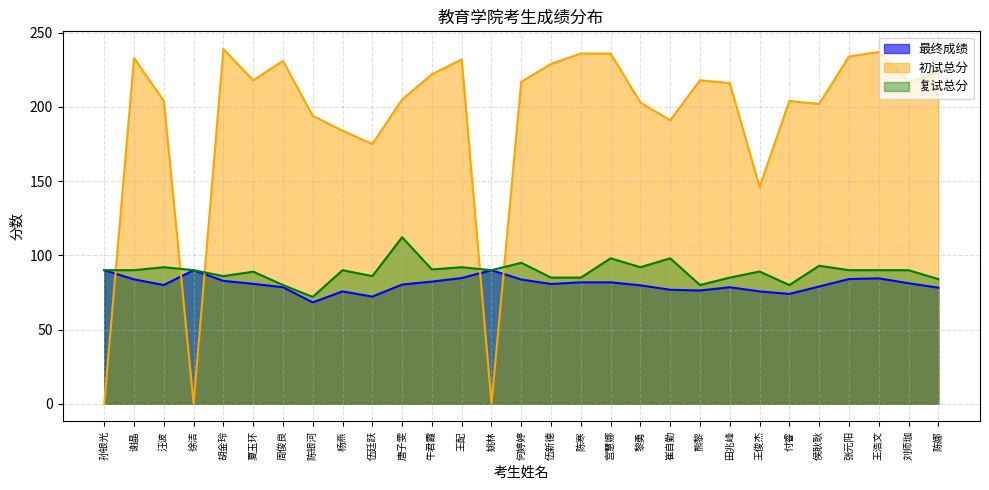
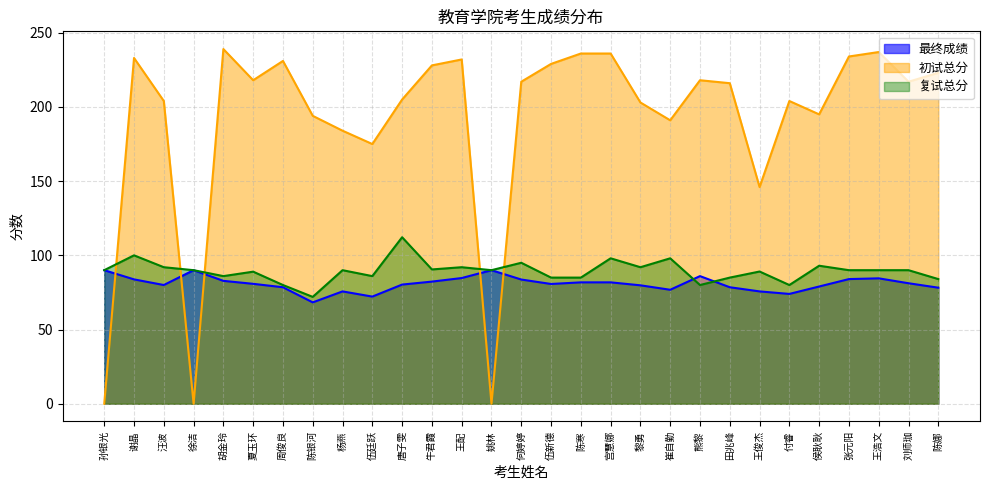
  {
    "最终成绩": {
      "谢晶": 84,
      "汪波": 80,
      "胡金玲": 83,
      "夏玉环": 81,
      "陈银河": 68,
      "杨燕": 76,
      "伍廷跃": 72,
      "唐子雯": 80,
      "牛君霞": 82,
      "王配": 85,
      "何婷婷": 84,
      "伍新德": 81,
      "陈寒": 82,
      "宫慧娜": 82,
      "黎勇": 80,
      "崔自勤": 77,
-     "熊黎": 76,
+     "熊黎": 86,
      "田兆峰": 79,
      "王俊杰": 76,
      "付睿": 74,
      "侯耿耿": 79,
      "张元阳": 84,
      "王浩文": 85,
      "刘师珈": 81,
      "陈娜": 78
    },
    "初试总分": {
      "孙银光": 0,
      "谢晶": 233,
      "汪波": 204,
      "徐洁": 0,
      "胡金玲": 239,
      "夏玉环": 218,
      "周俊良": 231,
      "陈银河": 194,
      "杨燕": 184,
      "伍廷跃": 175,
      "唐子雯": 205,
-     "牛君霞": 222,
+     "牛君霞": 228,
      "王配": 232,
      "姚林": 0,
      "何婷婷": 217,
      "伍新德": 229,
      "陈寒": 236,
      "宫慧娜": 236,
      "黎勇": 203,
      "崔自勤": 191,
      "熊黎": 218,
      "田兆峰": 216,
      "王俊杰": 146,
      "付睿": 204,
-     "侯耿耿": 202,
+     "侯耿耿": 195,
      "张元阳": 234
    },
    "复试总分": {
-     "谢晶": 90,
+     "谢晶": 100,
      "汪波": 92,
      "胡金玲": 86,
      "夏玉环": 89,
      "陈银河": 72,
      "杨燕": 90,
      "伍廷跃": 86,
      "唐子雯": 112,
      "牛君霞": 91,
      "王配": 92,
      "何婷婷": 95,
      "伍新德": 85,
      "陈寒": 85,
      "宫慧娜": 98,
      "黎勇": 92,
      "崔自勤": 98,
      "熊黎": 80,
      "田兆峰": 85,
      "王俊杰": 89,
      "付睿": 80,
      "侯耿耿": 93,
      "张元阳": 90,
      "王浩文": 90,
      "刘师珈": 90,
      "陈娜": 84
    }
  }
